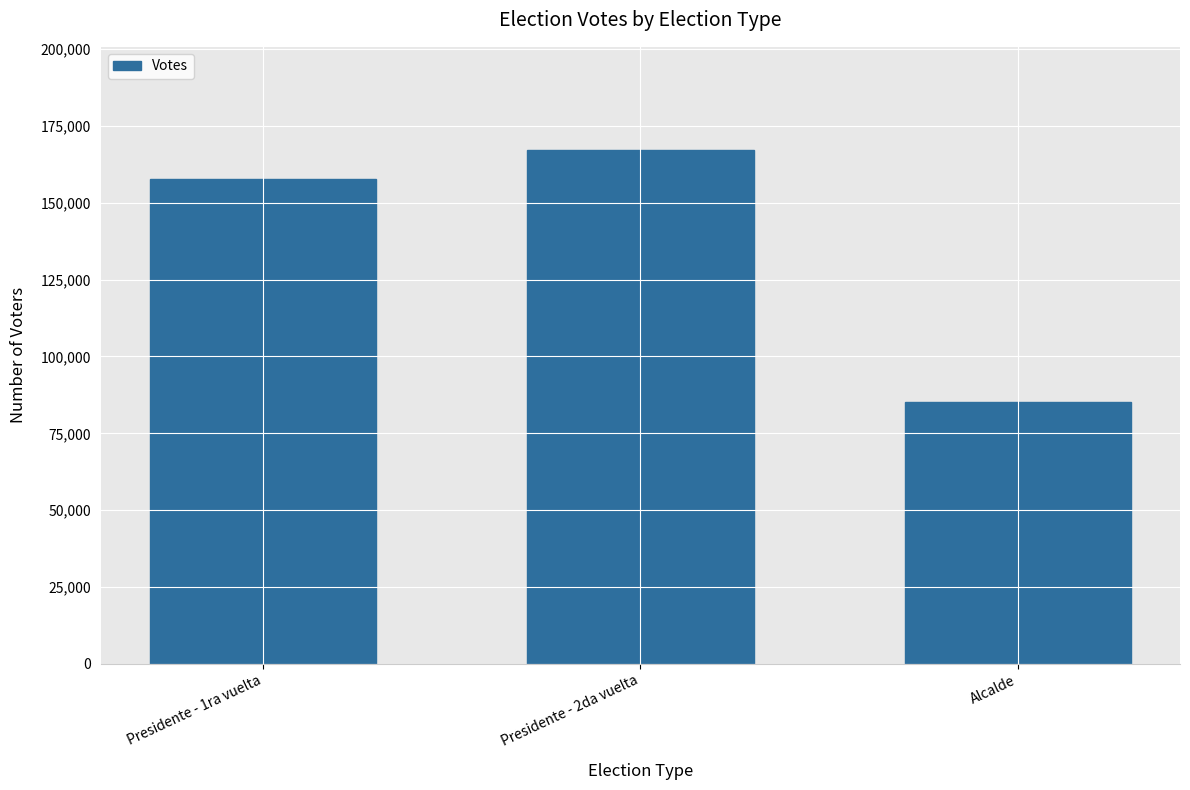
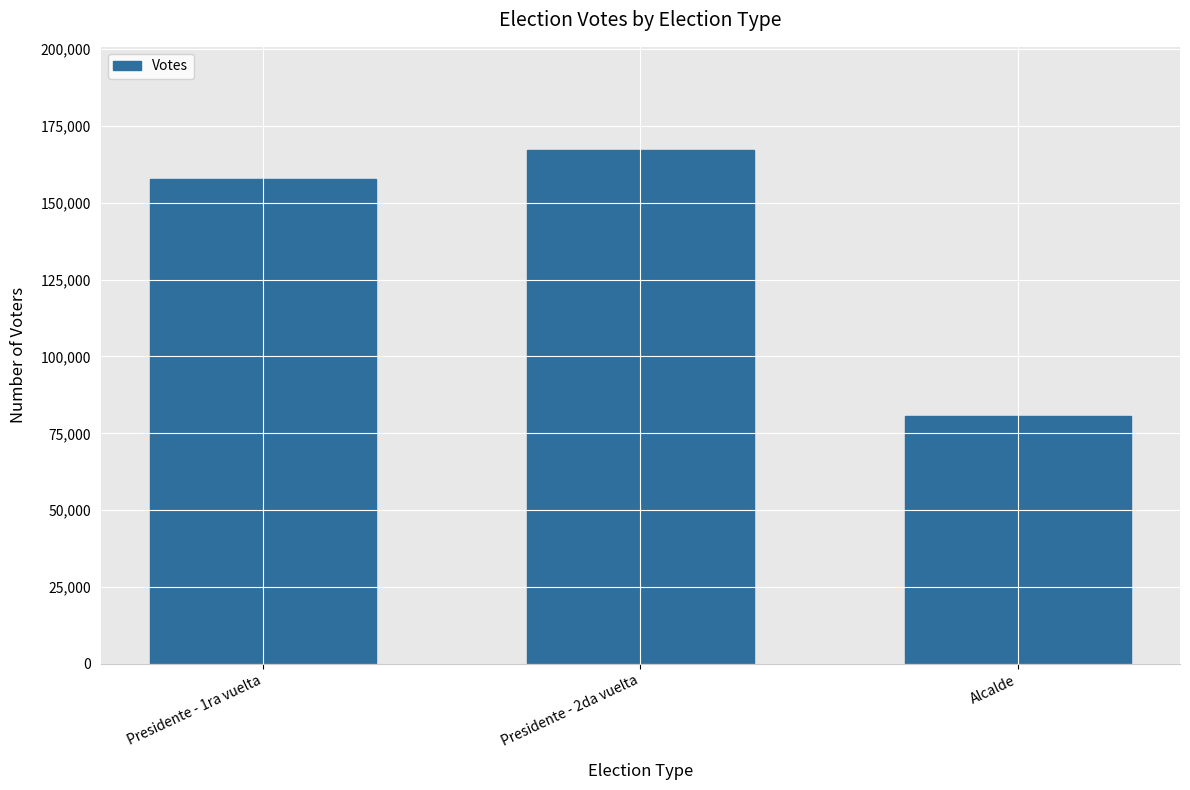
  {
    "Presidente - 1ra vuelta": "158,000",
    "Presidente - 2da vuelta": "167,000",
-   "Alcalde": "85,000"
+   "Alcalde": "81,000"
  }
